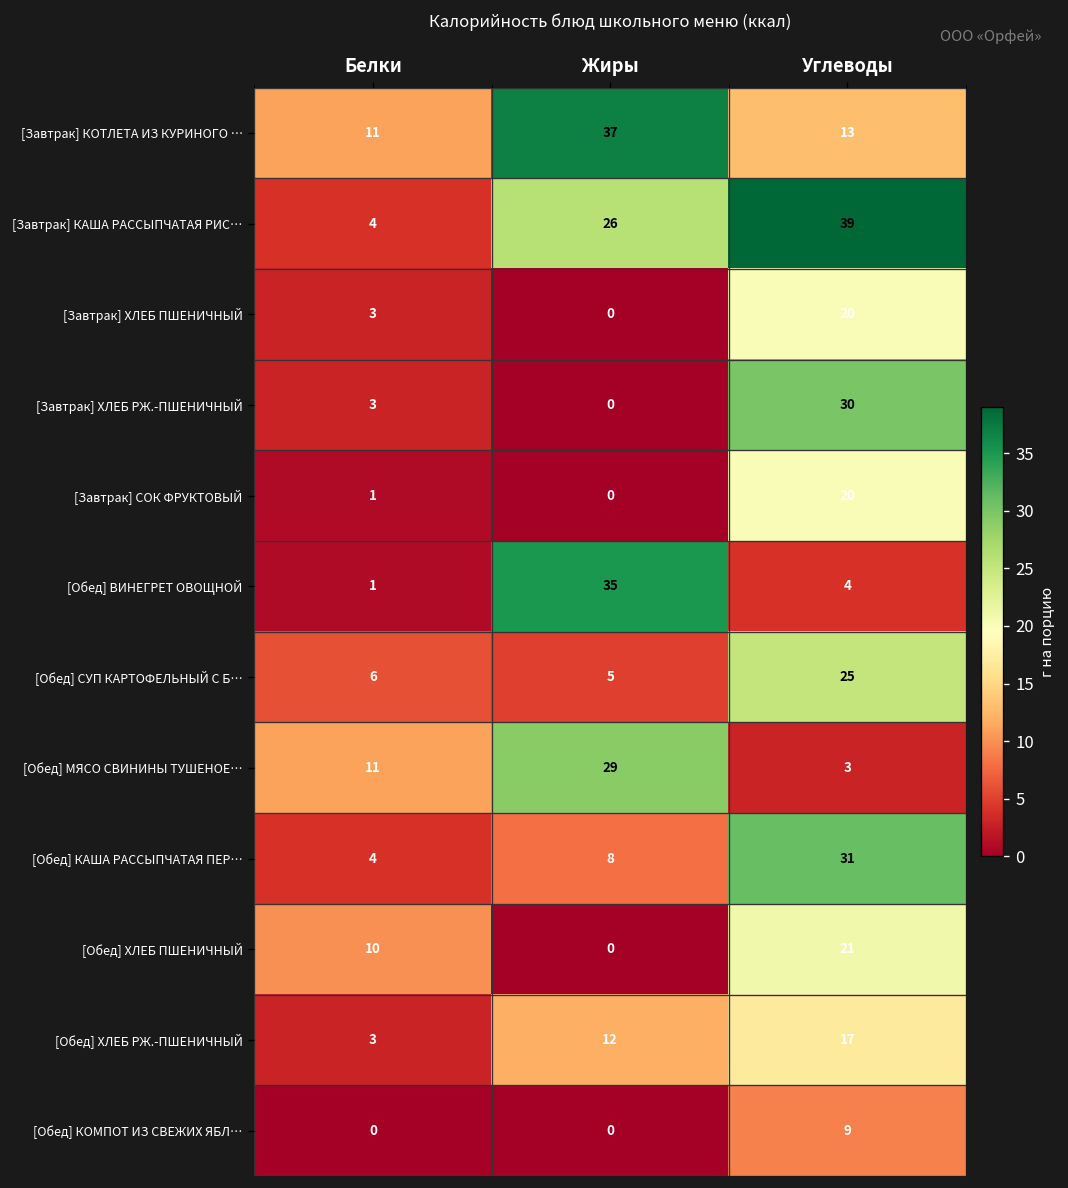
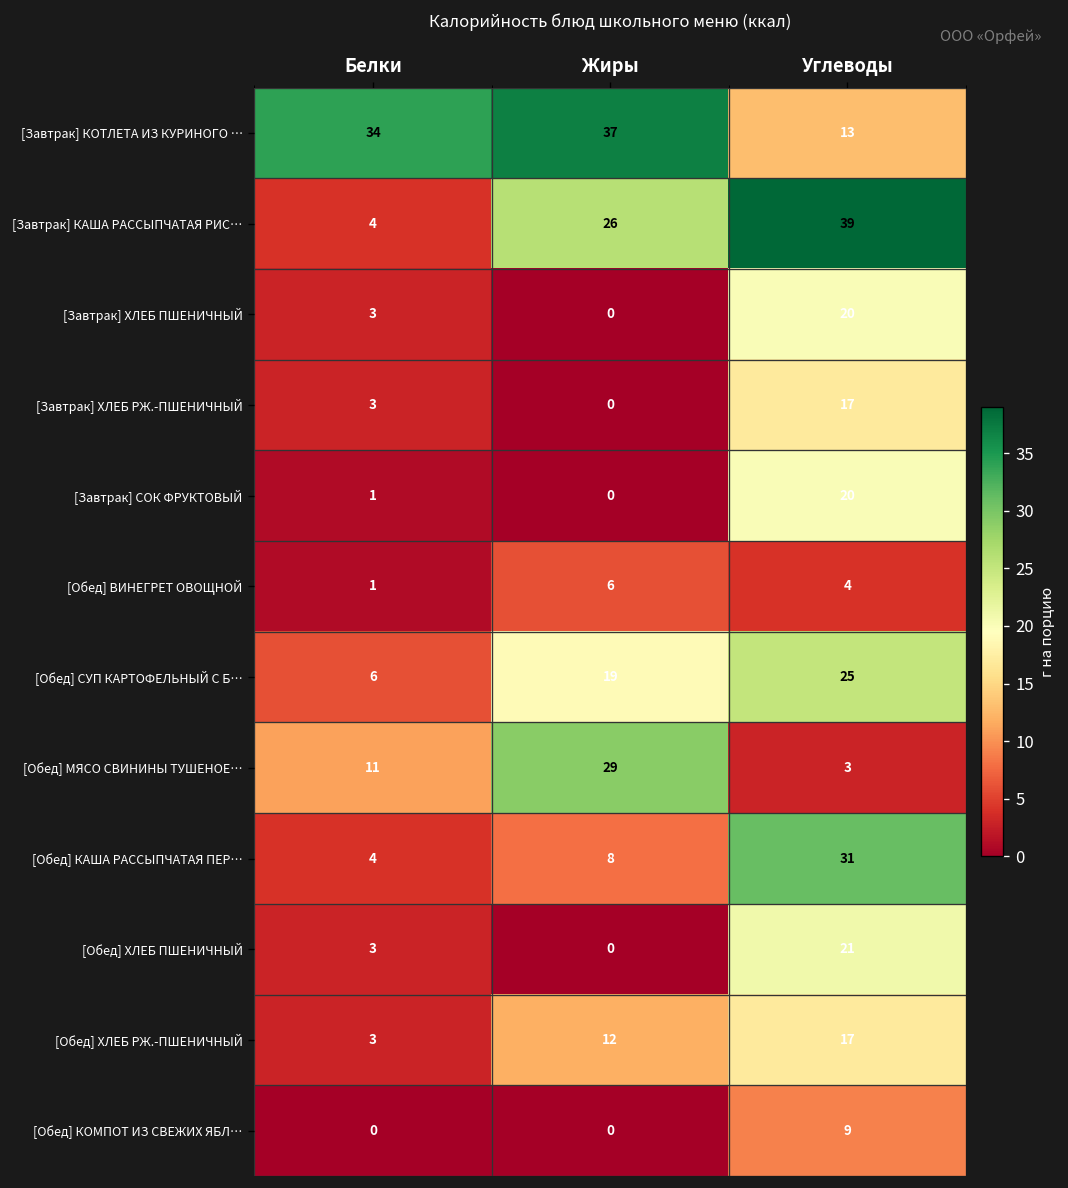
  {
    "[Завтрак] КОТЛЕТА ИЗ КУРИНОГО …": {
-     "Белки": 11,
+     "Белки": 34,
      "Жиры": 37,
      "Углеводы": 13
    },
    "[Завтрак] КАША РАССЫПЧАТАЯ РИС…": {
      "Белки": 4,
      "Жиры": 26,
      "Углеводы": 39
    },
    "[Завтрак] ХЛЕБ ПШЕНИЧНЫЙ": {
      "Белки": 3,
      "Жиры": 0,
      "Углеводы": 20
    },
    "[Завтрак] ХЛЕБ РЖ.-ПШЕНИЧНЫЙ": {
      "Белки": 3,
      "Жиры": 0,
-     "Углеводы": 30
+     "Углеводы": 17
    },
    "[Завтрак] СОК ФРУКТОВЫЙ": {
      "Белки": 1,
      "Жиры": 0,
      "Углеводы": 20
    },
    "[Обед] ВИНЕГРЕТ ОВОЩНОЙ": {
      "Белки": 1,
-     "Жиры": 35,
+     "Жиры": 6,
      "Углеводы": 4
    },
    "[Обед] СУП КАРТОФЕЛЬНЫЙ С Б…": {
      "Белки": 6,
-     "Жиры": 5,
+     "Жиры": 19,
      "Углеводы": 25
    },
    "[Обед] МЯСО СВИНИНЫ ТУШЕНОЕ…": {
      "Белки": 11,
      "Жиры": 29,
      "Углеводы": 3
    },
    "[Обед] КАША РАССЫПЧАТАЯ ПЕР…": {
      "Белки": 4,
      "Жиры": 8,
      "Углеводы": 31
    },
    "[Обед] ХЛЕБ ПШЕНИЧНЫЙ": {
-     "Белки": 10,
+     "Белки": 3,
      "Жиры": 0,
      "Углеводы": 21
    },
    "[Обед] ХЛЕБ РЖ.-ПШЕНИЧНЫЙ": {
      "Белки": 3,
      "Жиры": 12,
      "Углеводы": 17
    },
    "[Обед] КОМПОТ ИЗ СВЕЖИХ ЯБЛ…": {
      "Белки": 0,
      "Жиры": 0,
      "Углеводы": 9
    }
  }
